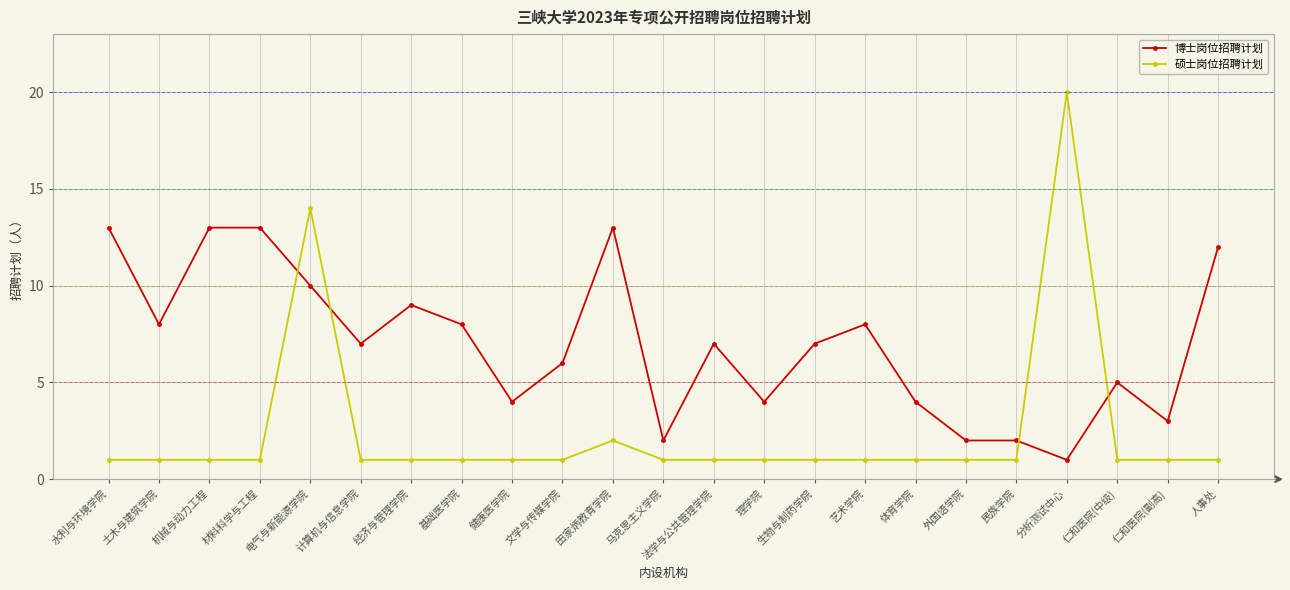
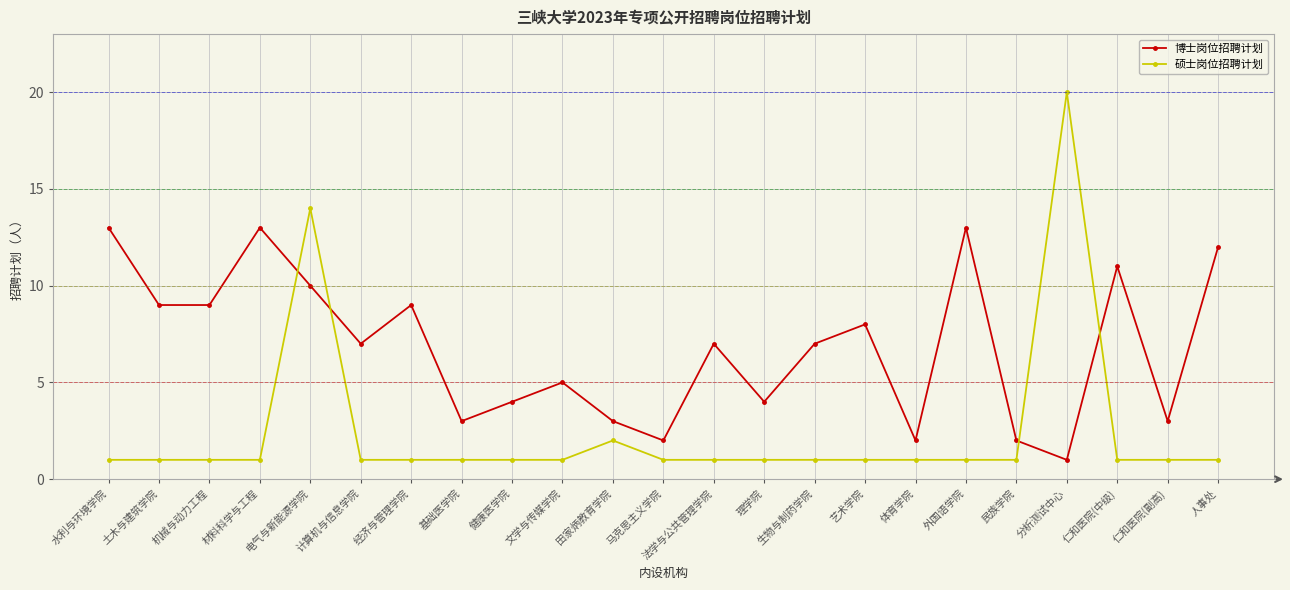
  {
    "博士岗位招聘计划": {
      "水利与环境学院": 13,
-     "土木与建筑学院": 8,
-     "机械与动力工程": 13,
+     "土木与建筑学院": 9,
+     "机械与动力工程": 9,
      "材料科学与工程": 13,
      "电气与新能源学院": 10,
      "计算机与信息学院": 7,
      "经济与管理学院": 9,
-     "基础医学院": 8,
+     "基础医学院": 3,
      "健康医学院": 4,
-     "文学与传媒学院": 6,
-     "田家炳教育学院": 13,
+     "文学与传媒学院": 5,
+     "田家炳教育学院": 3,
      "马克思主义学院": 2,
      "法学与公共管理学院": 7,
      "理学院": 4,
      "生物与制药学院": 7,
      "艺术学院": 8,
-     "体育学院": 4,
-     "外国语学院": 2,
+     "体育学院": 2,
+     "外国语学院": 13,
      "民族学院": 2,
      "分析测试中心": 1,
-     "仁和医院(中级)": 5,
+     "仁和医院(中级)": 11,
      "仁和医院(副高)": 3,
      "人事处": 12
    },
    "硕士岗位招聘计划": {
      "水利与环境学院": 1,
      "土木与建筑学院": 1,
      "机械与动力工程": 1,
      "材料科学与工程": 1,
      "电气与新能源学院": 14,
      "计算机与信息学院": 1,
      "经济与管理学院": 1,
      "基础医学院": 1,
      "健康医学院": 1,
      "文学与传媒学院": 1,
      "田家炳教育学院": 2,
      "马克思主义学院": 1,
      "法学与公共管理学院": 1,
      "理学院": 1,
      "生物与制药学院": 1,
      "艺术学院": 1,
      "体育学院": 1,
      "外国语学院": 1,
      "民族学院": 1,
      "分析测试中心": 20,
      "仁和医院(中级)": 1,
      "仁和医院(副高)": 1,
      "人事处": 1
    }
  }
